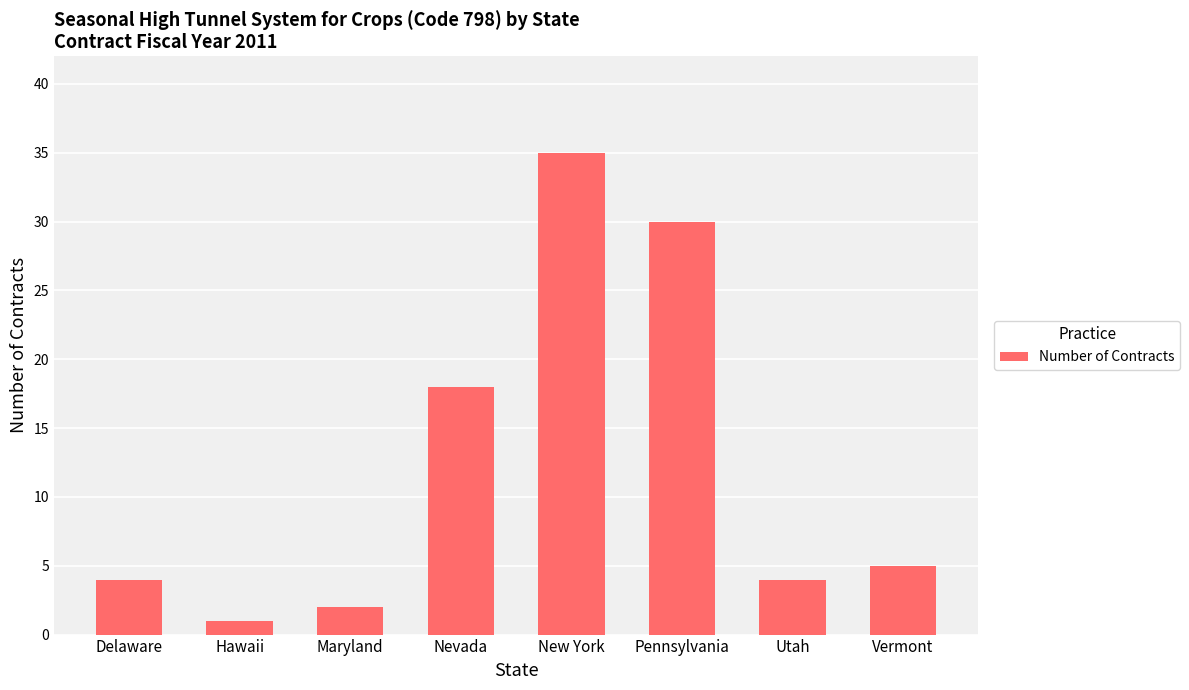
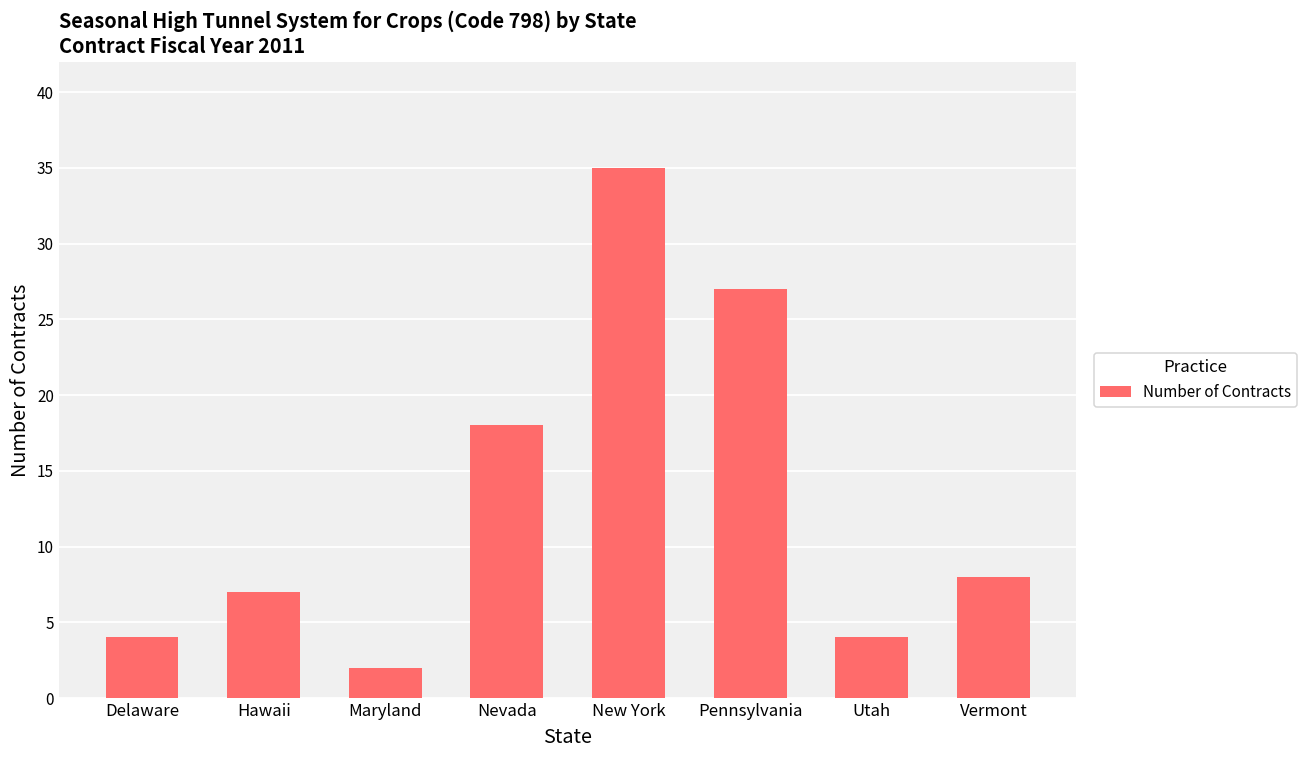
  {
    "Delaware": 4,
-   "Hawaii": 1,
+   "Hawaii": 7,
    "Maryland": 2,
    "Nevada": 18,
    "New York": 35,
-   "Pennsylvania": 30,
+   "Pennsylvania": 27,
    "Utah": 4,
-   "Vermont": 5
+   "Vermont": 8
  }
